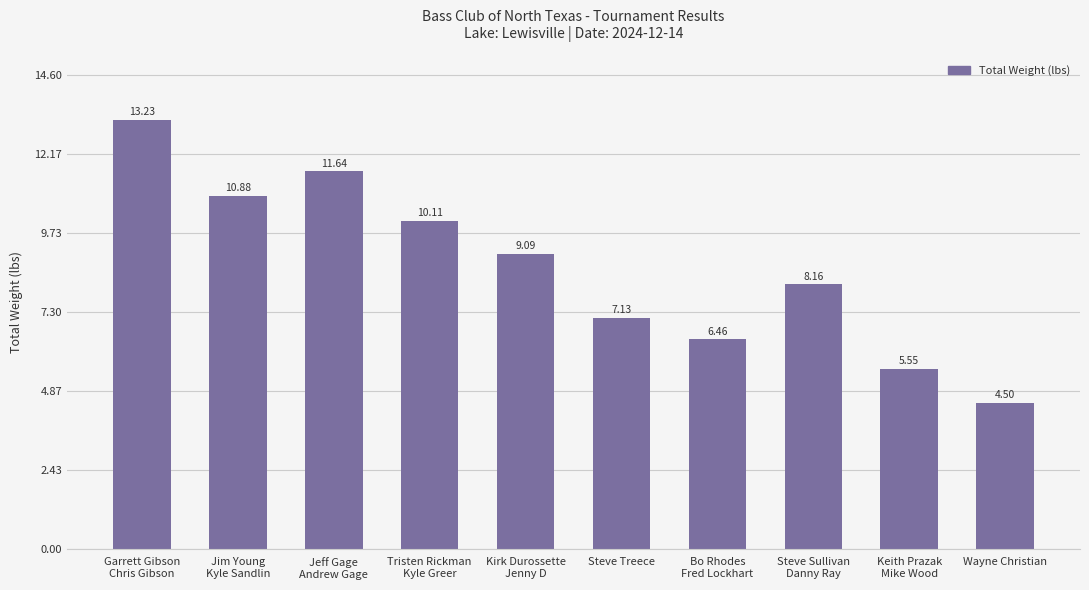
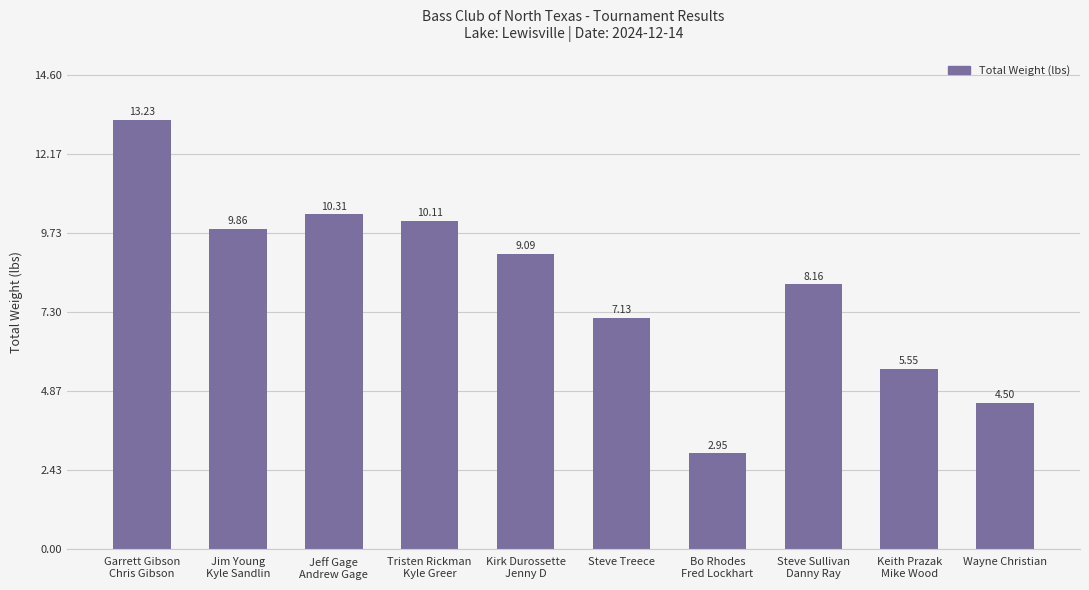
  {
    "Garrett Gibson Chris Gibson": 13.23,
-   "Jim Young Kyle Sandlin": 10.88,
-   "Jeff Gage Andrew Gage": 11.64,
+   "Jim Young Kyle Sandlin": 9.86,
+   "Jeff Gage Andrew Gage": 10.31,
    "Tristen Rickman Kyle Greer": 10.11,
    "Kirk Durossette Jenny D": 9.09,
    "Steve Treece": 7.13,
-   "Bo Rhodes Fred Lockhart": 6.46,
+   "Bo Rhodes Fred Lockhart": 2.95,
    "Steve Sullivan Danny Ray": 8.16,
    "Keith Prazak Mike Wood": 5.55,
    "Wayne Christian": 4.50
  }
